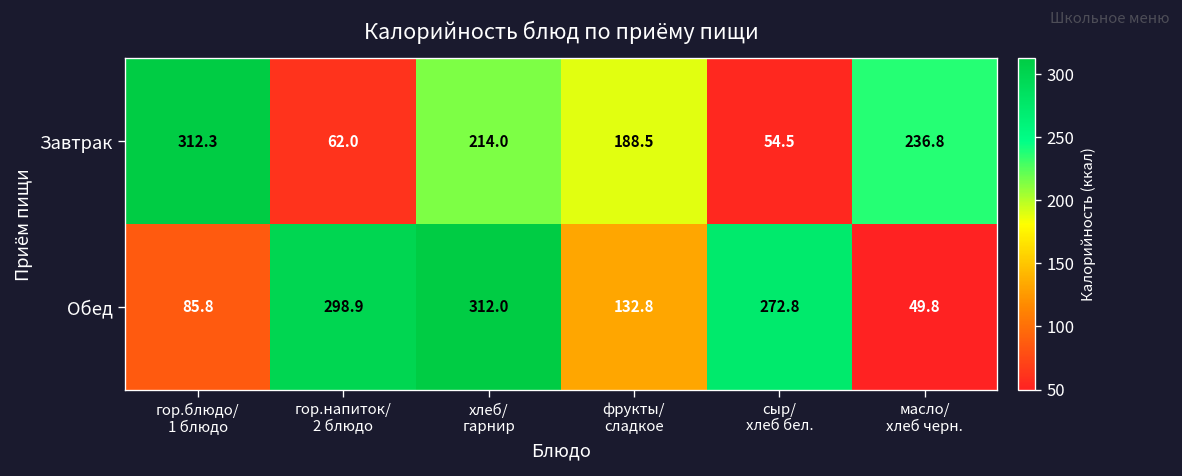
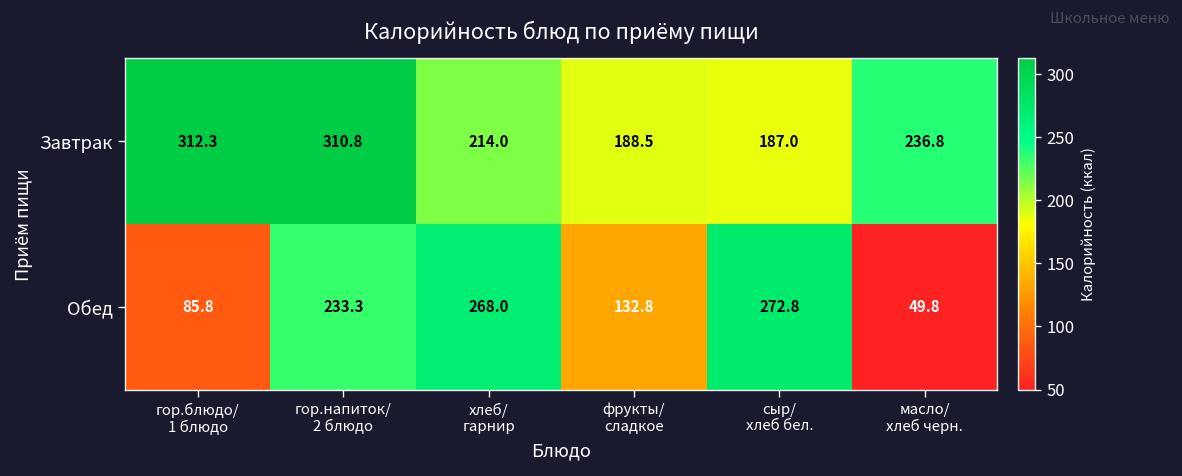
  {
    "Завтрак": {
      "гор.блюдо/ 1 блюдо": 312.3,
-     "гор.напиток/ 2 блюдо": 62.0,
+     "гор.напиток/ 2 блюдо": 310.8,
      "хлеб/ гарнир": 214.0,
      "фрукты/ сладкое": 188.5,
-     "сыр/ хлеб бел.": 54.5,
+     "сыр/ хлеб бел.": 187.0,
      "масло/ хлеб черн.": 236.8
    },
    "Обед": {
      "гор.блюдо/ 1 блюдо": 85.8,
-     "гор.напиток/ 2 блюдо": 298.9,
-     "хлеб/ гарнир": 312.0,
+     "гор.напиток/ 2 блюдо": 233.3,
+     "хлеб/ гарнир": 268.0,
      "фрукты/ сладкое": 132.8,
      "сыр/ хлеб бел.": 272.8,
      "масло/ хлеб черн.": 49.8
    }
  }
